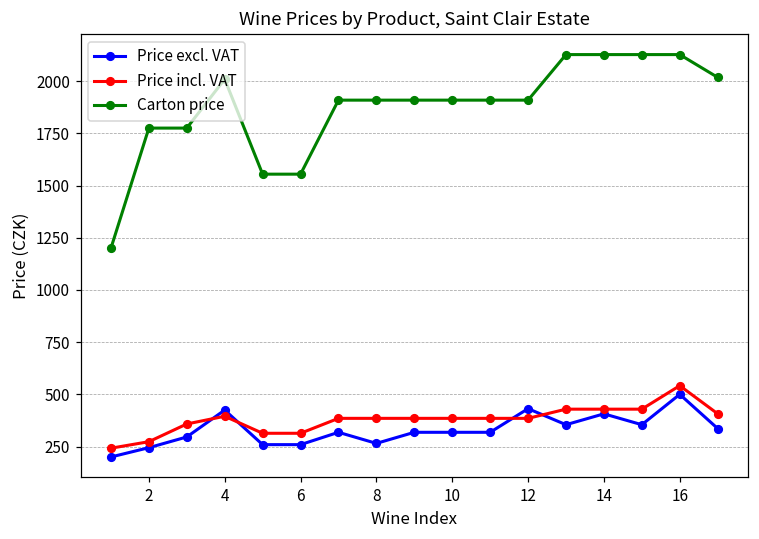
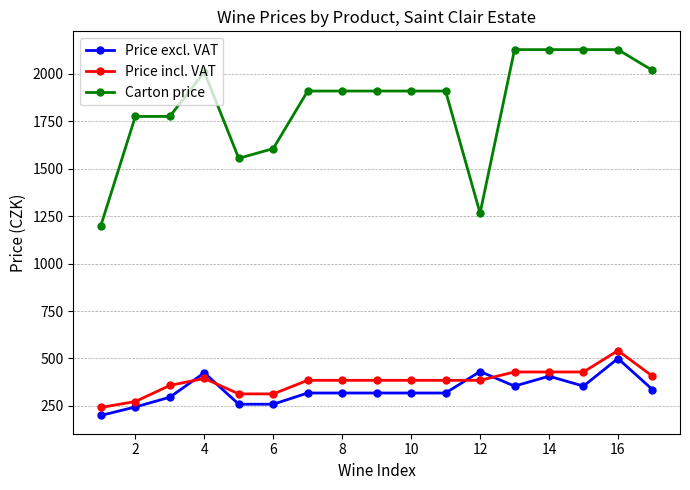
  {
    "Price excl. VAT": {
      "2": 240,
      "4": 420,
      "6": 260,
-     "8": 270,
+     "8": 320,
      "10": 320,
      "12": 430,
      "14": 410,
      "16": 500
    },
    "Price incl. VAT": {
      "2": 270,
      "4": 400,
      "6": 310,
      "8": 390,
      "10": 390,
      "12": 390,
      "14": 430,
      "16": 540
    },
    "Carton price": {
      "2": 1780,
-     "6": 1550,
+     "6": 1610,
      "8": 1910,
      "10": 1910,
-     "12": 1910,
+     "12": 1270,
      "14": 2130,
      "16": 2130
    }
  }
